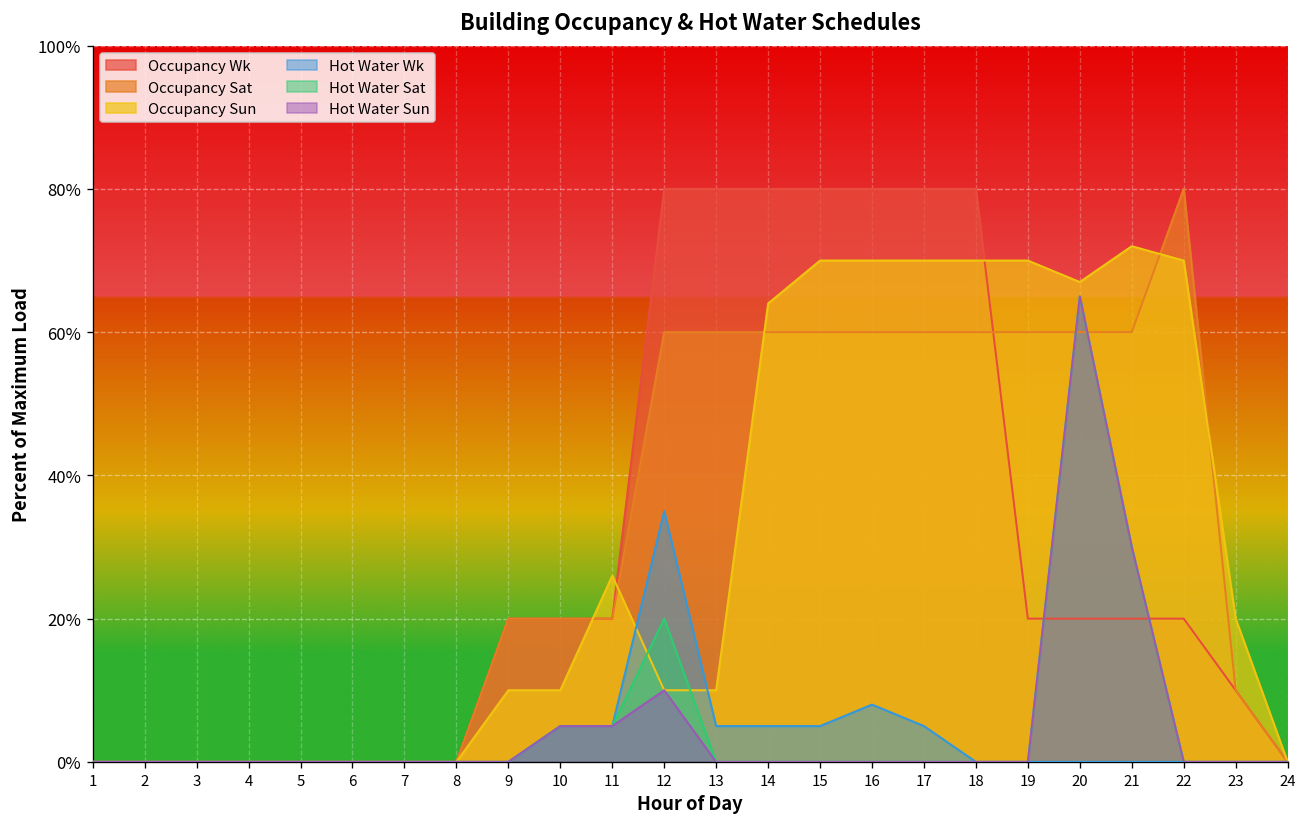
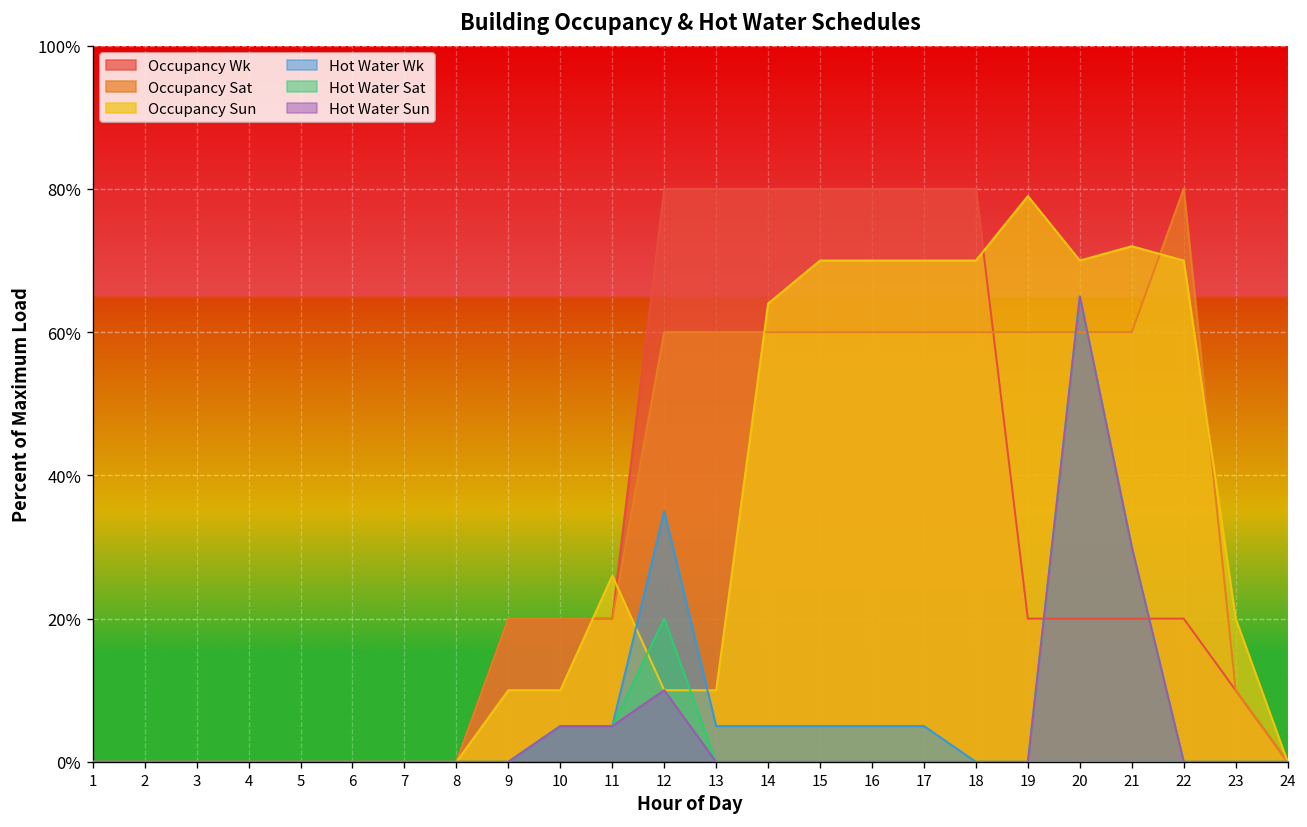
  {
    "Occupancy Sun": {
      "9": "10%",
      "10": "10%",
      "11": "26%",
      "13": "10%",
      "14": "64%",
      "15": "70%",
      "16": "70%",
      "17": "70%",
      "18": "70%",
-     "19": "70%",
-     "20": "67%",
+     "19": "79%",
+     "20": "70%",
      "21": "72%",
      "22": "70%",
      "23": "20%"
    },
    "Hot Water Wk": {
      "12": "35%",
      "13": "5%",
      "14": "5%",
      "15": "5%",
-     "16": "8%",
+     "16": "5%",
      "17": "5%",
      "20": "0%",
      "21": "0%"
    },
    "Hot Water Sat": {
      "12": "20%"
    }
  }
